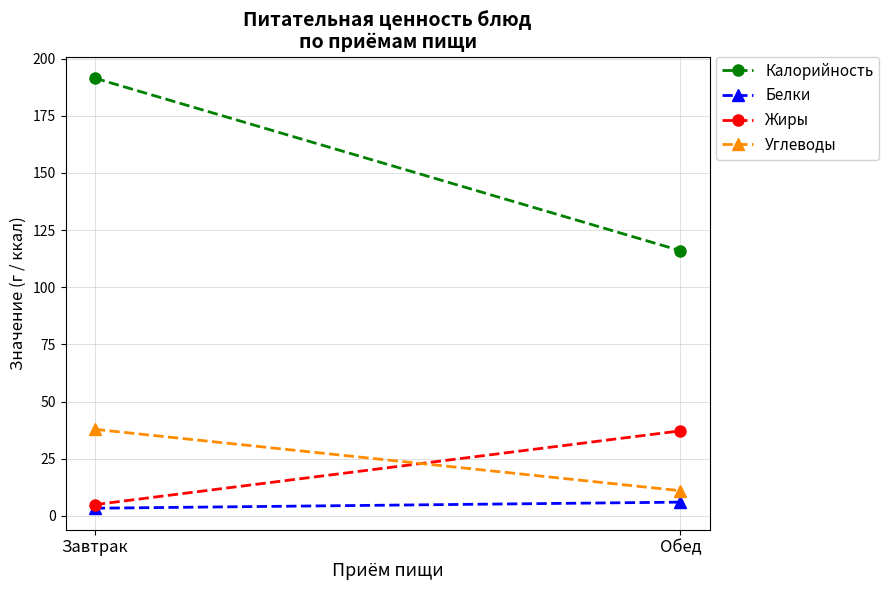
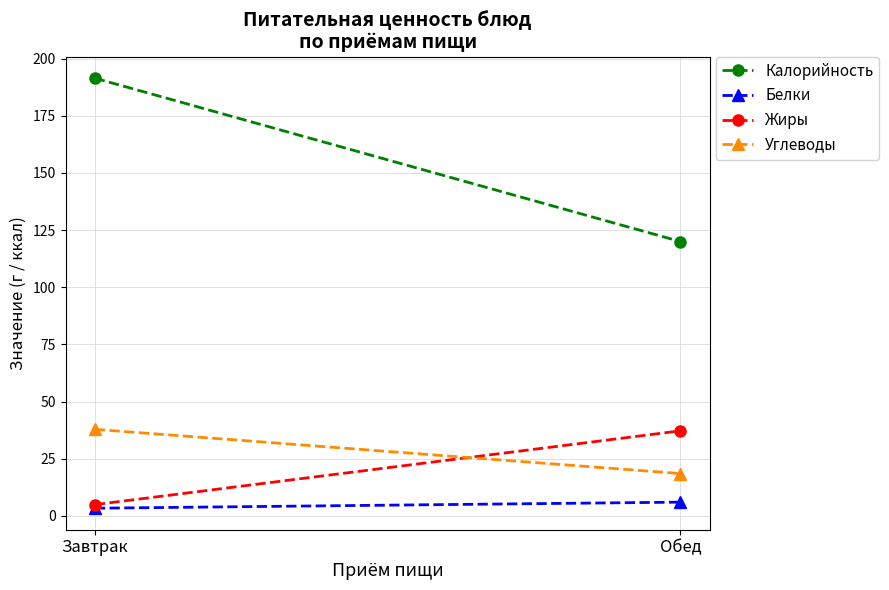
  {
    "Калорийность": {
      "Завтрак": 191,
-     "Обед": 116
+     "Обед": 120
    },
    "Белки": {
      "Завтрак": 3,
      "Обед": 6
    },
    "Жиры": {
      "Завтрак": 5,
      "Обед": 37
    },
    "Углеводы": {
      "Завтрак": 38,
-     "Обед": 11
+     "Обед": 19
    }
  }
